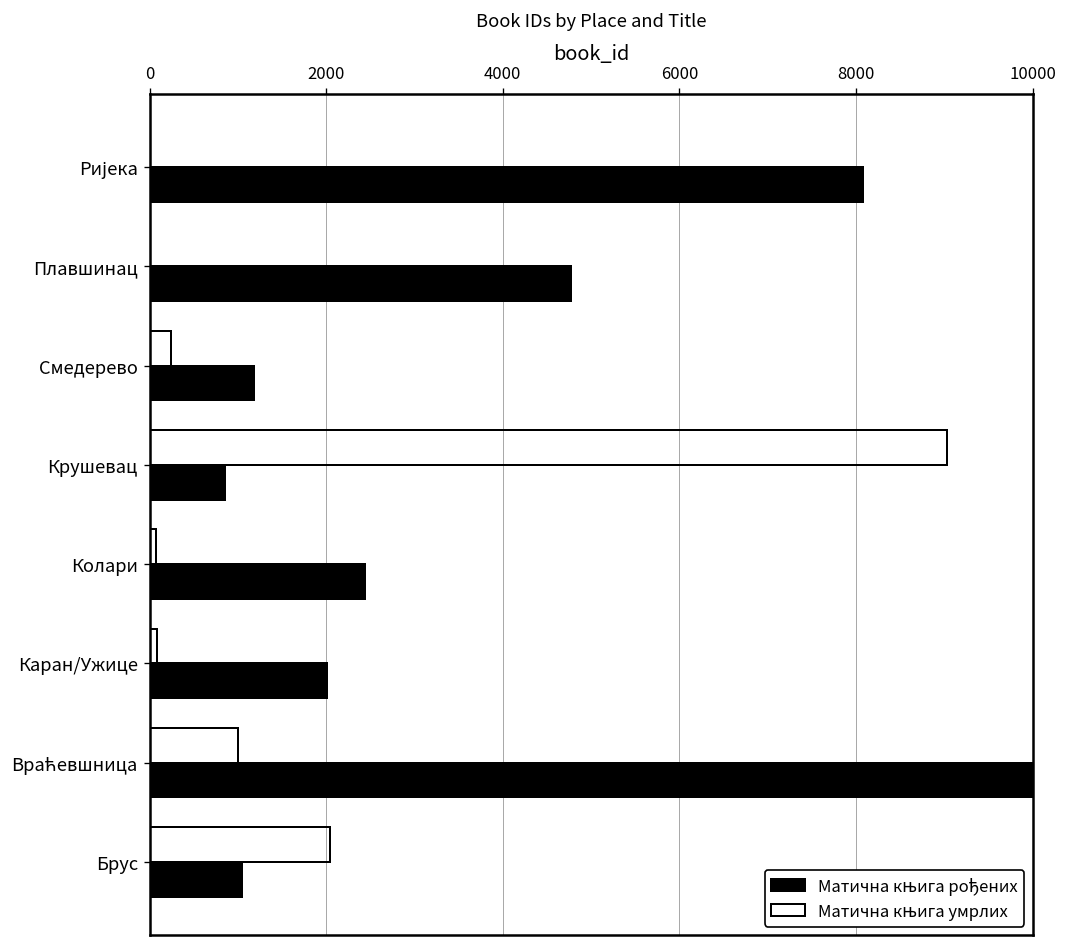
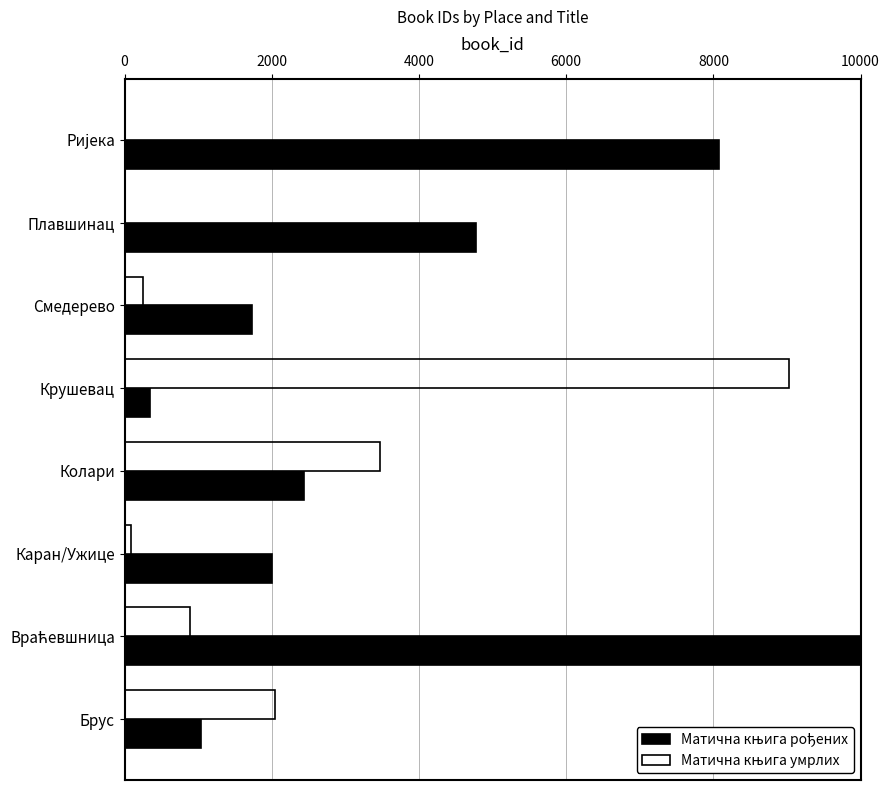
  {
    "Матична књига рођених": {
      "Ријека": 8100,
      "Плавшинац": 4800,
-     "Смедерево": 1200,
-     "Крушевац": 900,
+     "Смедерево": 1700,
+     "Крушевац": 300,
      "Колари": 2400,
      "Каран/Ужице": 2000,
      "Брус": 1000
    },
    "Матична књига умрлих": {
      "Ријека": 0,
      "Плавшинац": 0,
      "Смедерево": 200,
      "Крушевац": 9000,
-     "Колари": 100,
+     "Колари": 3500,
      "Каран/Ужице": 100,
-     "Враћевшница": 1000,
+     "Враћевшница": 900,
      "Брус": 2000
    }
  }
